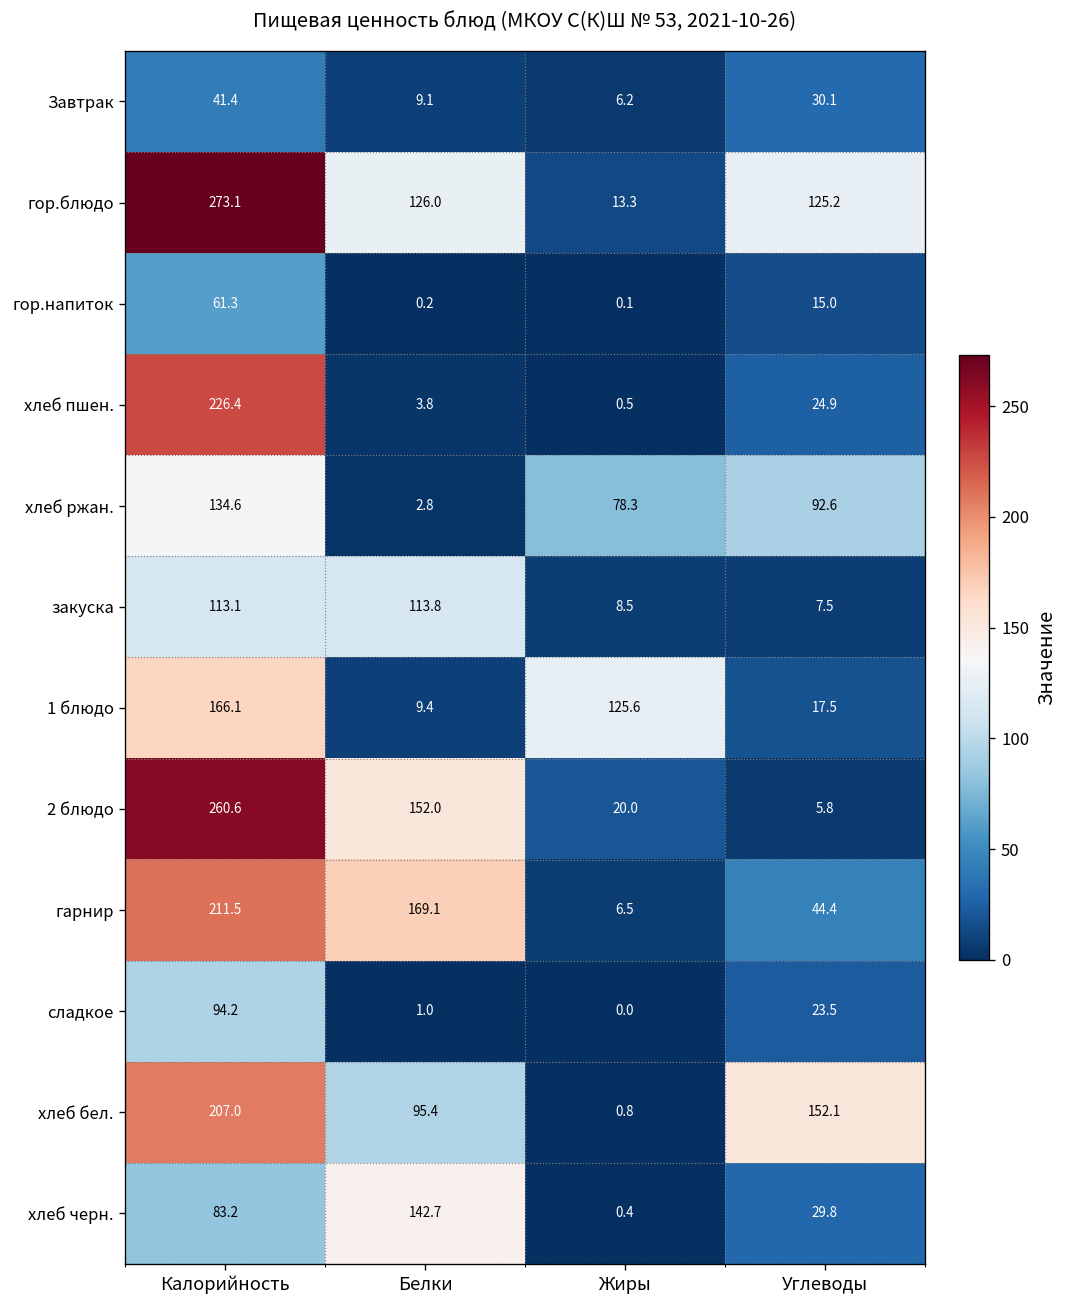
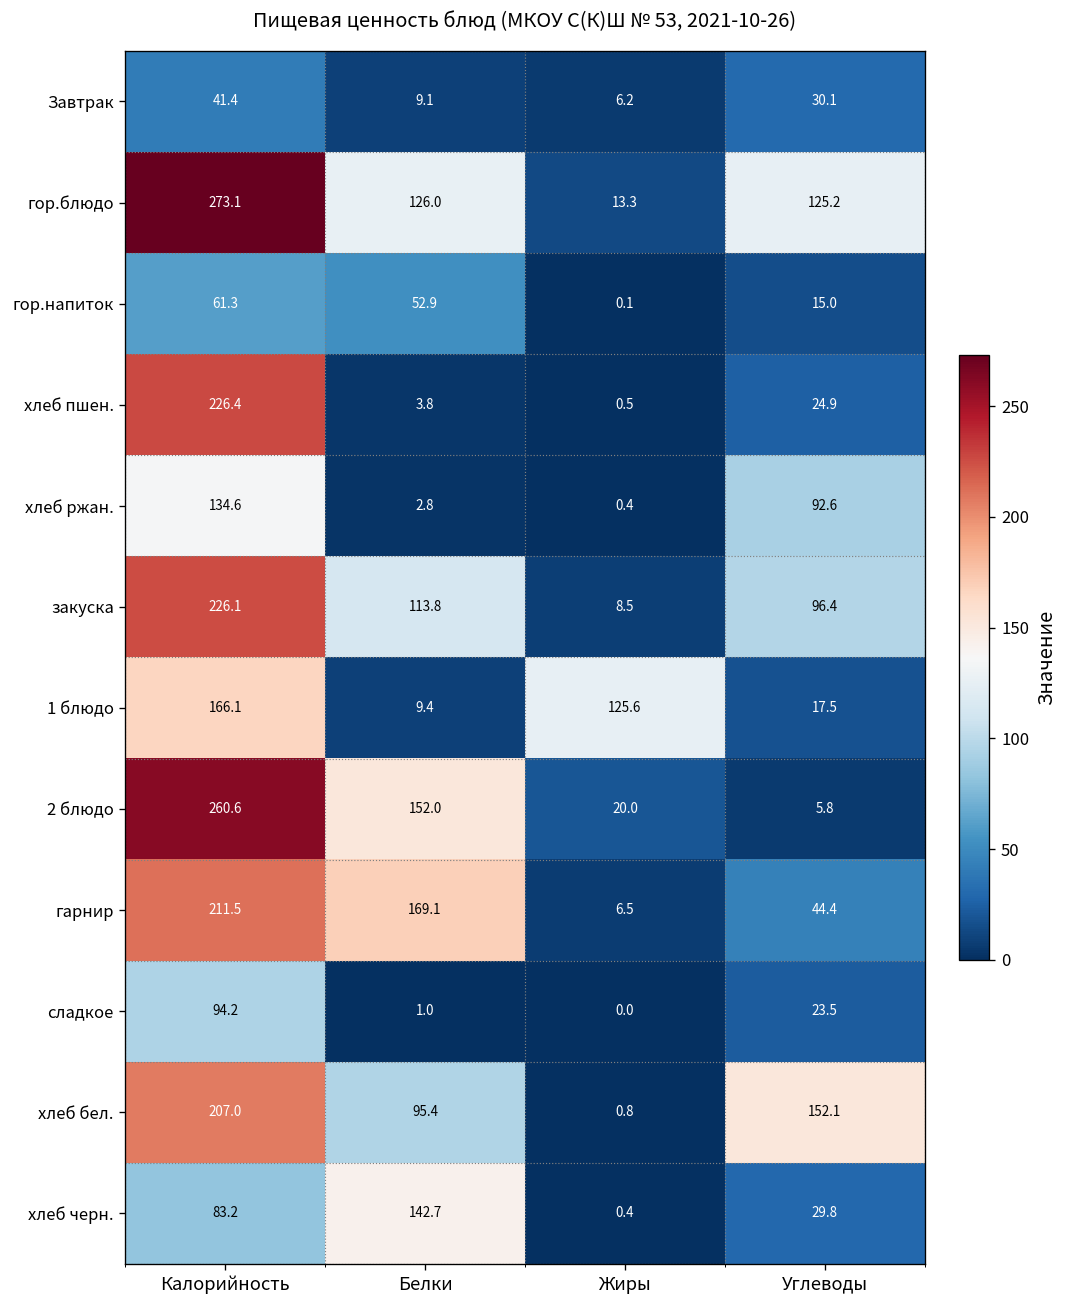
  {
    "Завтрак": {
      "Калорийность": 41.4,
      "Белки": 9.1,
      "Жиры": 6.2,
      "Углеводы": 30.1
    },
    "гор.блюдо": {
      "Калорийность": 273.1,
      "Белки": 126.0,
      "Жиры": 13.3,
      "Углеводы": 125.2
    },
    "гор.напиток": {
      "Калорийность": 61.3,
-     "Белки": 0.2,
+     "Белки": 52.9,
      "Жиры": 0.1,
      "Углеводы": 15.0
    },
    "хлеб пшен.": {
      "Калорийность": 226.4,
      "Белки": 3.8,
      "Жиры": 0.5,
      "Углеводы": 24.9
    },
    "хлеб ржан.": {
      "Калорийность": 134.6,
      "Белки": 2.8,
-     "Жиры": 78.3,
+     "Жиры": 0.4,
      "Углеводы": 92.6
    },
    "закуска": {
-     "Калорийность": 113.1,
+     "Калорийность": 226.1,
      "Белки": 113.8,
      "Жиры": 8.5,
-     "Углеводы": 7.5
+     "Углеводы": 96.4
    },
    "1 блюдо": {
      "Калорийность": 166.1,
      "Белки": 9.4,
      "Жиры": 125.6,
      "Углеводы": 17.5
    },
    "2 блюдо": {
      "Калорийность": 260.6,
      "Белки": 152.0,
      "Жиры": 20.0,
      "Углеводы": 5.8
    },
    "гарнир": {
      "Калорийность": 211.5,
      "Белки": 169.1,
      "Жиры": 6.5,
      "Углеводы": 44.4
    },
    "сладкое": {
      "Калорийность": 94.2,
      "Белки": 1.0,
      "Жиры": 0.0,
      "Углеводы": 23.5
    },
    "хлеб бел.": {
      "Калорийность": 207.0,
      "Белки": 95.4,
      "Жиры": 0.8,
      "Углеводы": 152.1
    },
    "хлеб черн.": {
      "Калорийность": 83.2,
      "Белки": 142.7,
      "Жиры": 0.4,
      "Углеводы": 29.8
    }
  }
